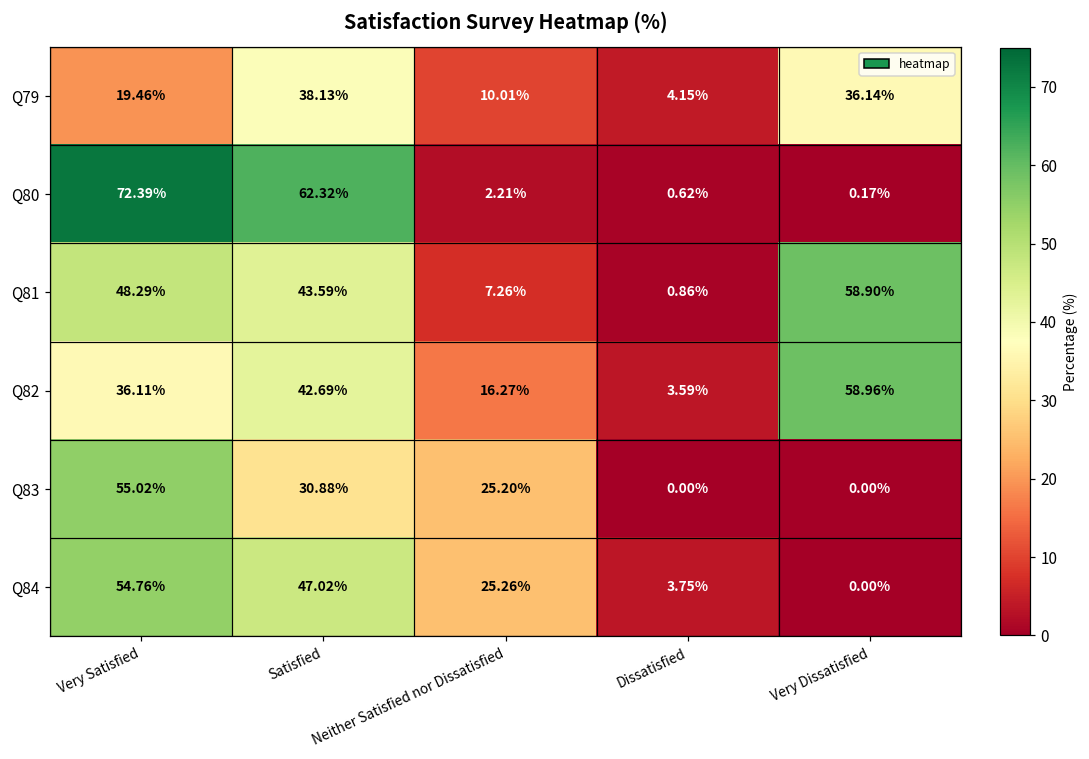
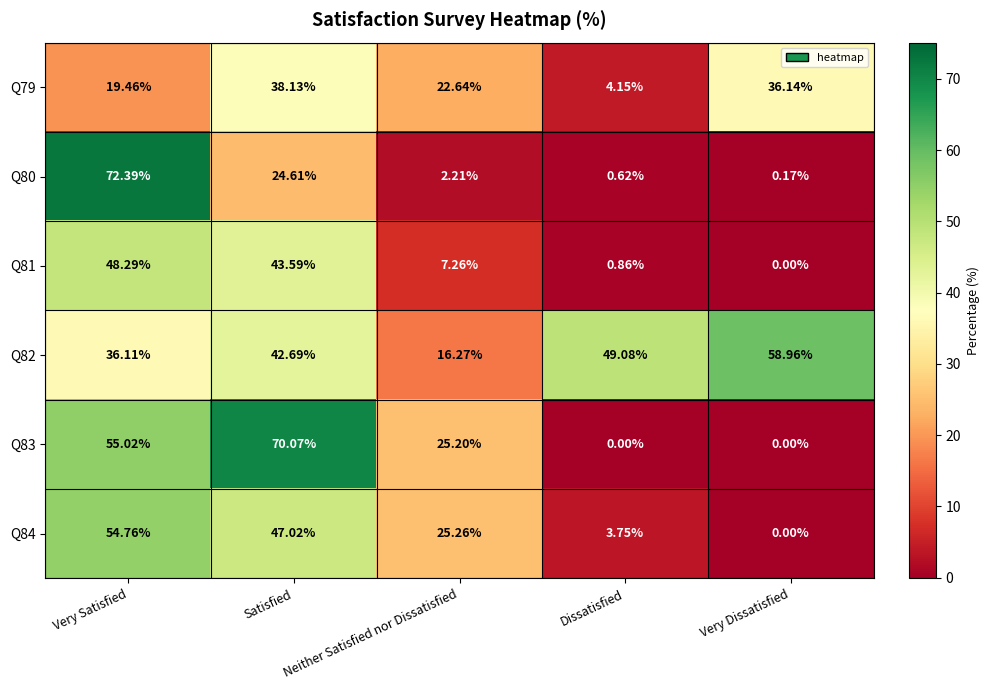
  {
    "Q79": {
      "Very Satisfied": "19.46%",
      "Satisfied": "38.13%",
-     "Neither Satisfied nor Dissatisfied": "10.01%",
+     "Neither Satisfied nor Dissatisfied": "22.64%",
      "Dissatisfied": "4.15%",
      "Very Dissatisfied": "36.14%"
    },
    "Q80": {
      "Very Satisfied": "72.39%",
-     "Satisfied": "62.32%",
+     "Satisfied": "24.61%",
      "Neither Satisfied nor Dissatisfied": "2.21%",
      "Dissatisfied": "0.62%",
      "Very Dissatisfied": "0.17%"
    },
    "Q81": {
      "Very Satisfied": "48.29%",
      "Satisfied": "43.59%",
      "Neither Satisfied nor Dissatisfied": "7.26%",
      "Dissatisfied": "0.86%",
-     "Very Dissatisfied": "58.90%"
+     "Very Dissatisfied": "0.00%"
    },
    "Q82": {
      "Very Satisfied": "36.11%",
      "Satisfied": "42.69%",
      "Neither Satisfied nor Dissatisfied": "16.27%",
-     "Dissatisfied": "3.59%",
+     "Dissatisfied": "49.08%",
      "Very Dissatisfied": "58.96%"
    },
    "Q83": {
      "Very Satisfied": "55.02%",
-     "Satisfied": "30.88%",
+     "Satisfied": "70.07%",
      "Neither Satisfied nor Dissatisfied": "25.20%",
      "Dissatisfied": "0.00%",
      "Very Dissatisfied": "0.00%"
    },
    "Q84": {
      "Very Satisfied": "54.76%",
      "Satisfied": "47.02%",
      "Neither Satisfied nor Dissatisfied": "25.26%",
      "Dissatisfied": "3.75%",
      "Very Dissatisfied": "0.00%"
    }
  }
